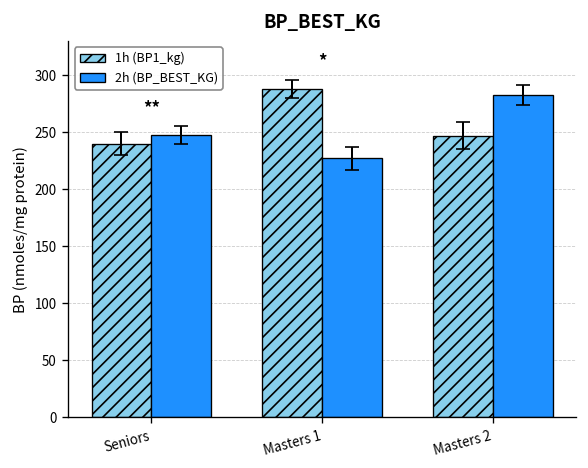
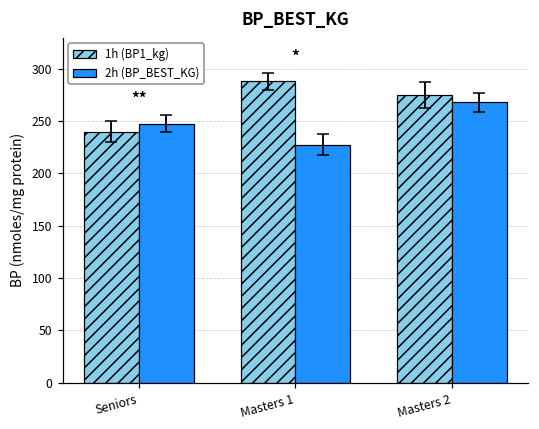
  {
    "1h (BP1_kg)": {
      "Seniors": 240,
      "Masters 1": 290,
-     "Masters 2": 250
+     "Masters 2": 280
    },
    "2h (BP_BEST_KG)": {
      "Seniors": 250,
      "Masters 1": 230,
-     "Masters 2": 280
+     "Masters 2": 270
    }
  }
